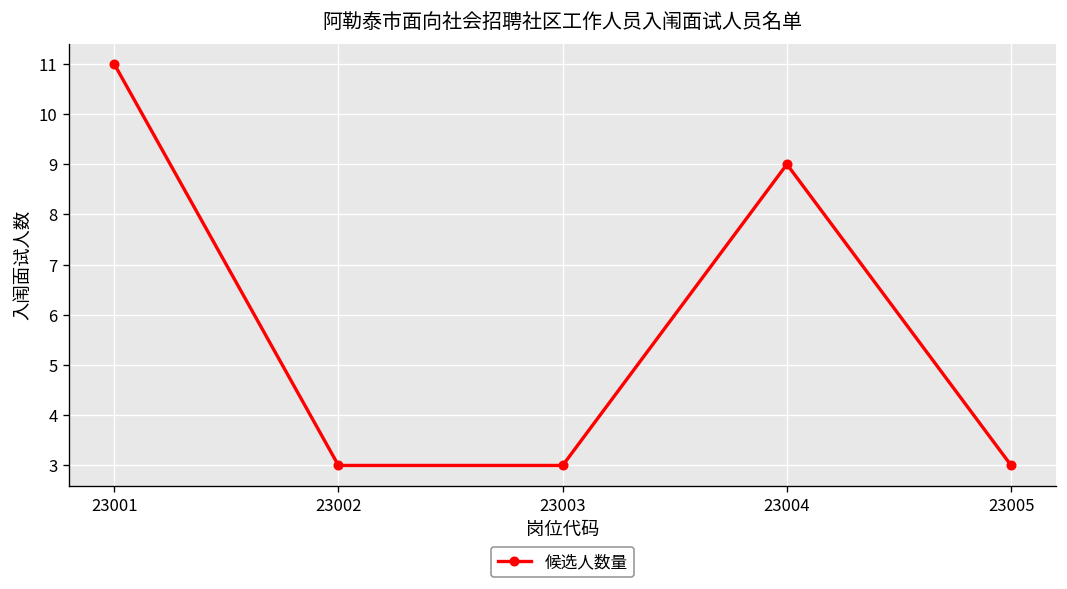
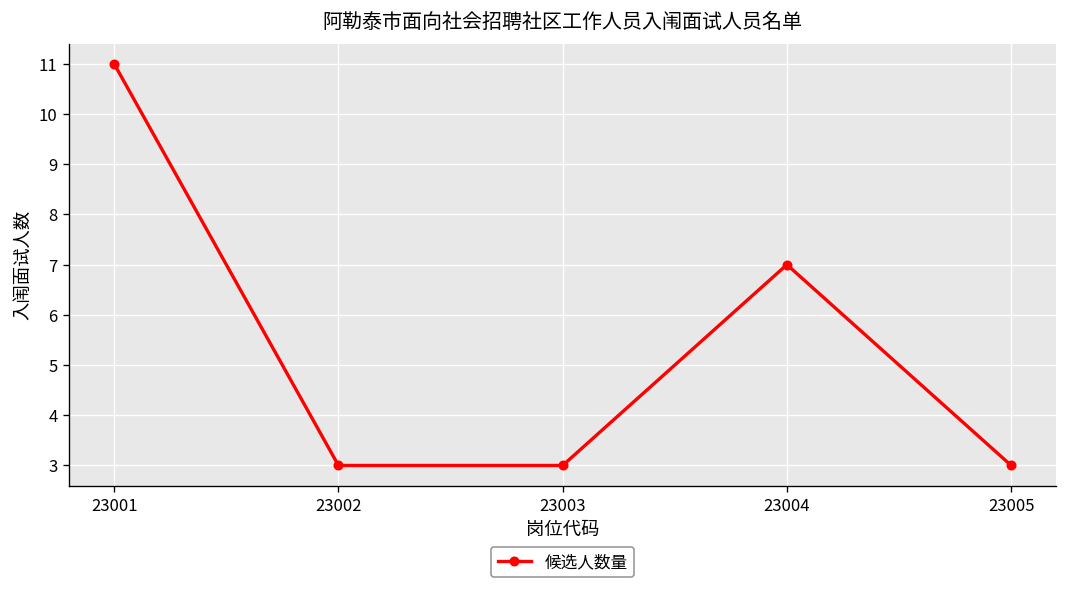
  {
    "23001": 11,
    "23002": 3,
    "23003": 3,
-   "23004": 9,
+   "23004": 7,
    "23005": 3
  }
